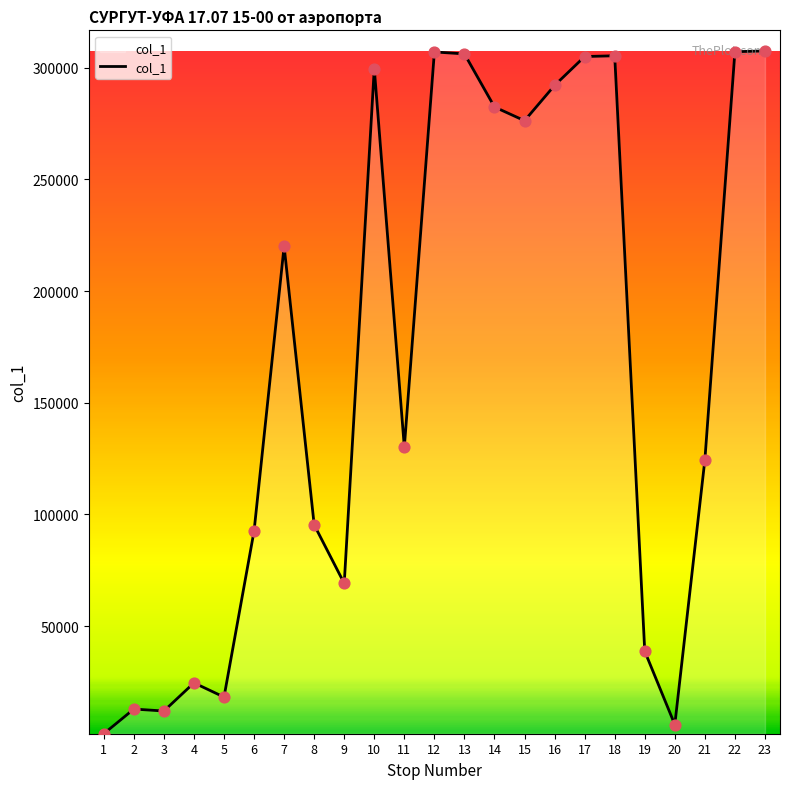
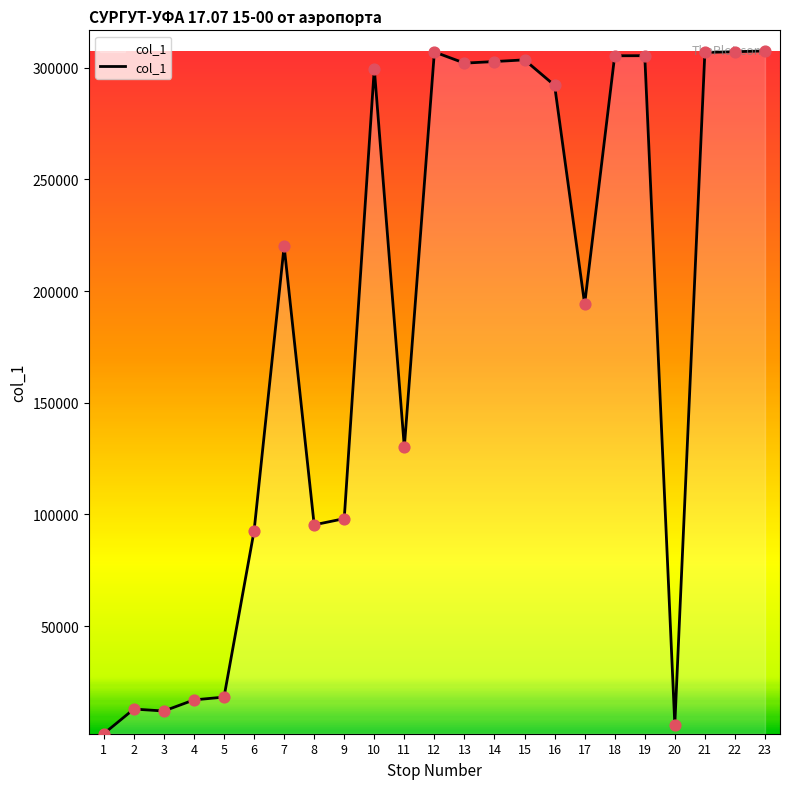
  {
    "1": 2000,
    "2": 13000,
    "3": 12000,
-   "4": 25000,
+   "4": 17000,
    "5": 18000,
    "6": 93000,
    "7": 220000,
    "8": 95000,
-   "9": 69000,
+   "9": 98000,
    "10": 300000,
    "11": 130000,
    "12": 307000,
-   "13": 306000,
-   "14": 282000,
-   "15": 276000,
+   "13": 302000,
+   "14": 303000,
+   "15": 304000,
    "16": 292000,
-   "17": 305000,
+   "17": 194000,
    "18": 305000,
-   "19": 39000,
+   "19": 305000,
    "20": 6000,
-   "21": 124000,
+   "21": 307000,
    "22": 307000,
    "23": 308000
  }
